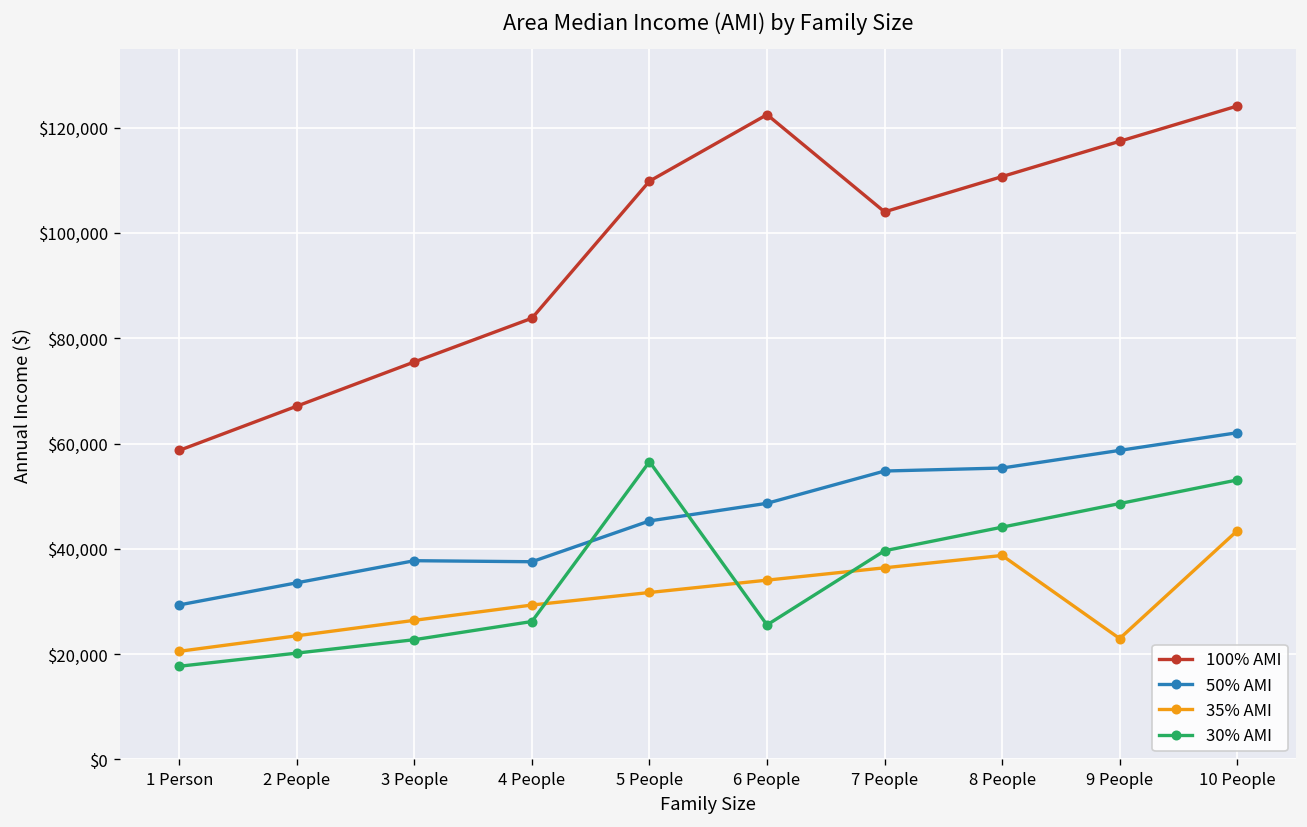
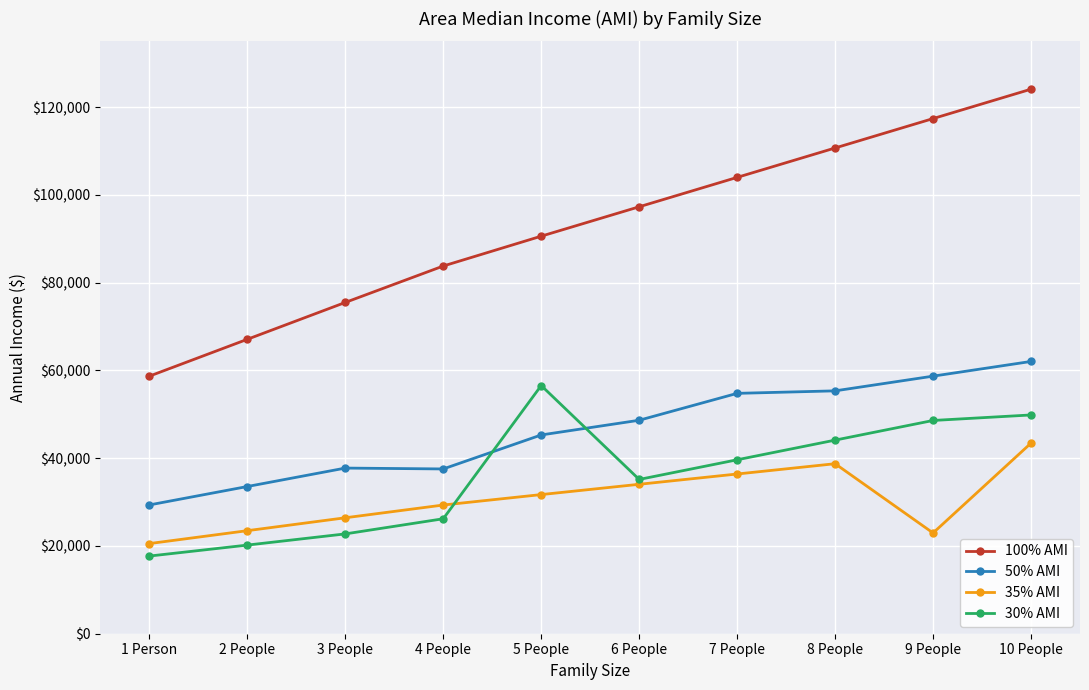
  {
    "100% AMI": {
      "1 Person": "$59,000",
      "2 People": "$67,000",
      "3 People": "$76,000",
      "4 People": "$84,000",
-     "5 People": "$110,000",
-     "6 People": "$122,000",
+     "5 People": "$91,000",
+     "6 People": "$97,000",
      "7 People": "$104,000",
      "8 People": "$111,000",
      "9 People": "$117,000",
      "10 People": "$124,000"
    },
    "50% AMI": {
      "1 Person": "$29,000",
      "2 People": "$34,000",
      "3 People": "$38,000",
      "4 People": "$38,000",
      "5 People": "$45,000",
      "6 People": "$49,000",
      "7 People": "$55,000",
      "8 People": "$55,000",
      "9 People": "$59,000",
      "10 People": "$62,000"
    },
    "35% AMI": {
      "1 Person": "$21,000",
      "2 People": "$23,000",
      "3 People": "$26,000",
      "4 People": "$29,000",
      "5 People": "$32,000",
      "6 People": "$34,000",
      "7 People": "$36,000",
      "8 People": "$39,000",
      "9 People": "$23,000",
      "10 People": "$43,000"
    },
    "30% AMI": {
      "1 Person": "$18,000",
      "2 People": "$20,000",
      "3 People": "$23,000",
      "4 People": "$26,000",
      "5 People": "$57,000",
-     "6 People": "$26,000",
+     "6 People": "$35,000",
      "7 People": "$40,000",
      "8 People": "$44,000",
      "9 People": "$49,000",
-     "10 People": "$53,000"
+     "10 People": "$50,000"
    }
  }
